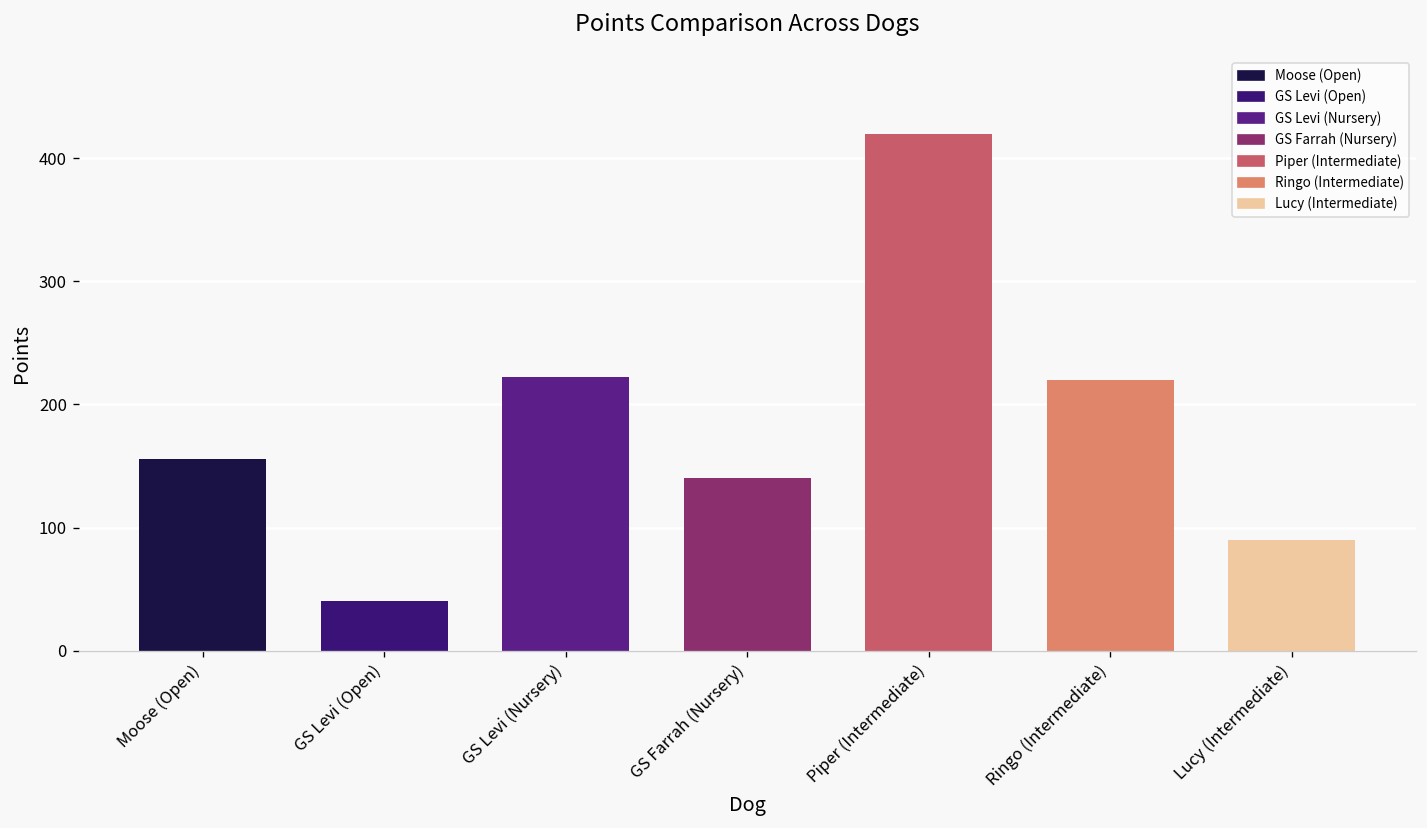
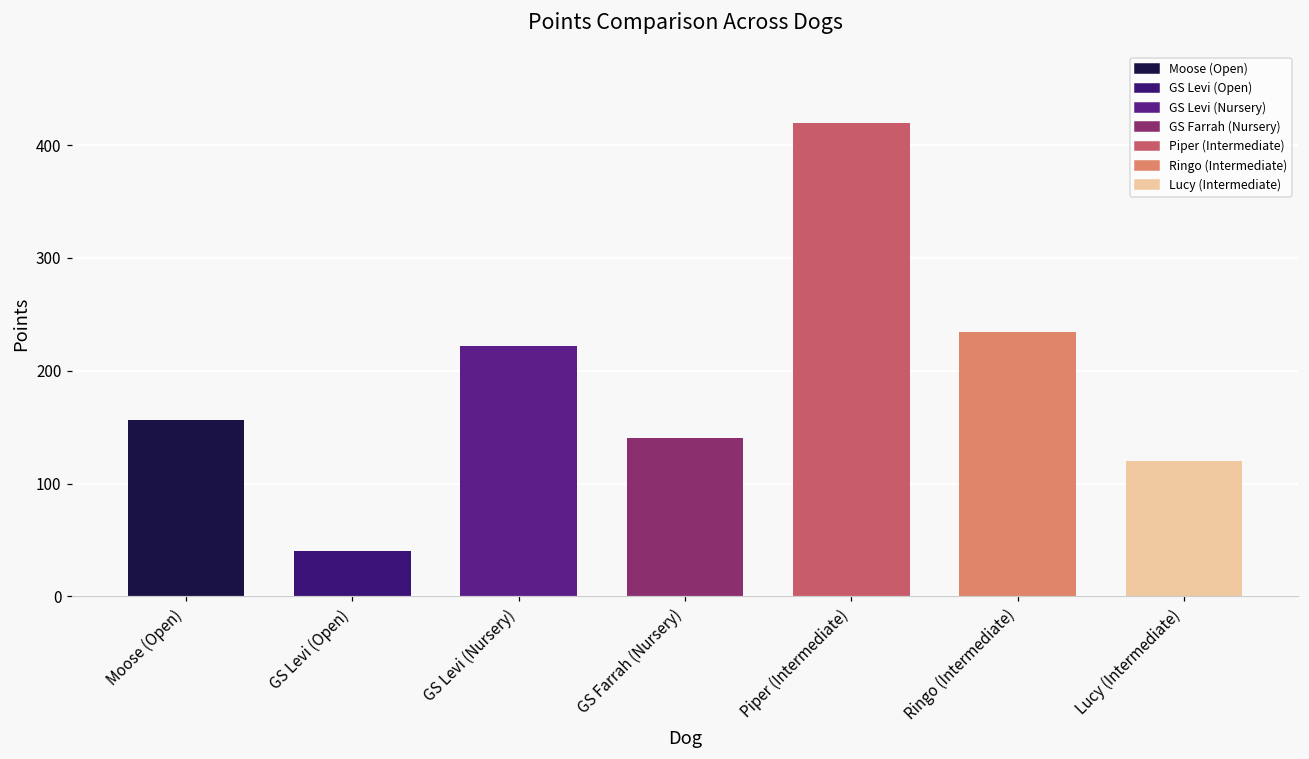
  {
    "Moose (Open)": 156,
    "GS Levi (Open)": 40,
    "GS Levi (Nursery)": 222,
    "GS Farrah (Nursery)": 140,
    "Piper (Intermediate)": 420,
-   "Ringo (Intermediate)": 220,
-   "Lucy (Intermediate)": 90
+   "Ringo (Intermediate)": 234,
+   "Lucy (Intermediate)": 120
  }
